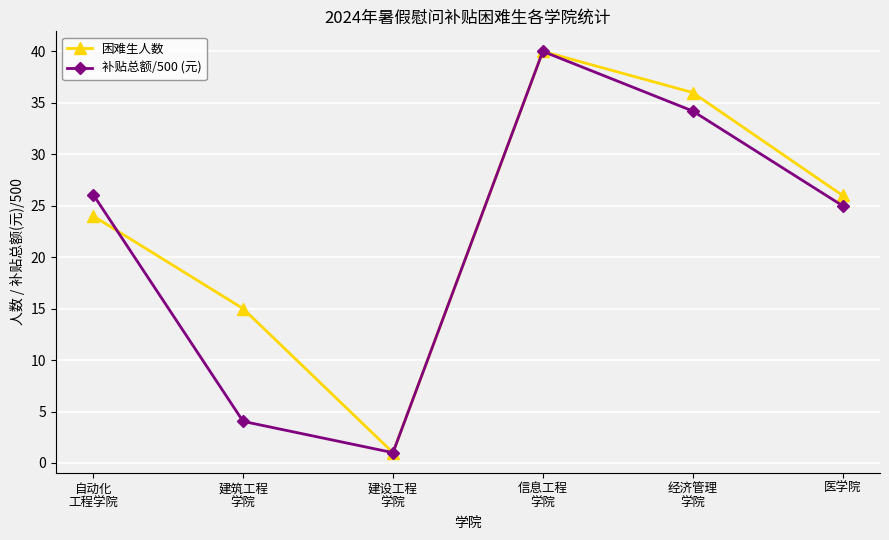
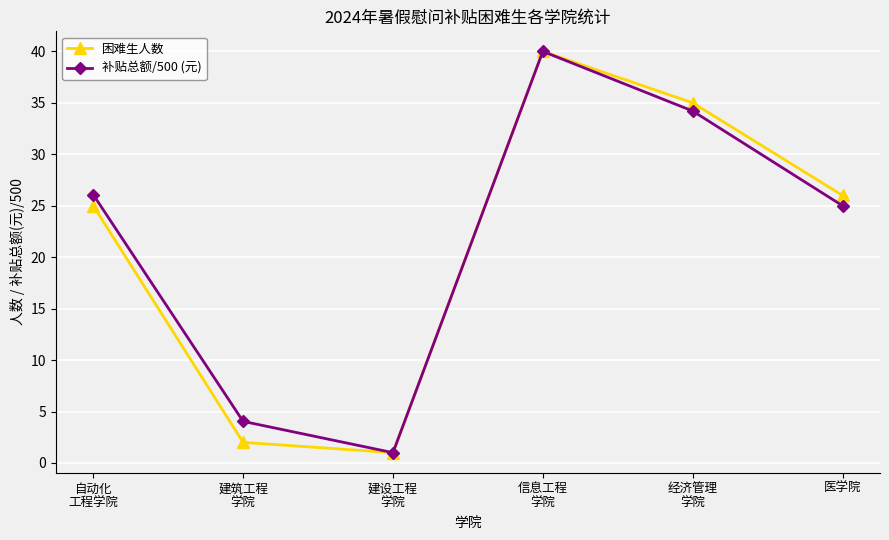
  {
    "困难生人数": {
-     "自动化 工程学院": 24,
-     "建筑工程 学院": 15,
-     "经济管理 学院": 36,
+     "自动化 工程学院": 25,
+     "建筑工程 学院": 2,
+     "经济管理 学院": 35,
      "医学院": 26
    },
    "补贴总额/500 (元)": {
      "自动化 工程学院": 26,
      "建筑工程 学院": 4,
      "经济管理 学院": 34,
      "医学院": 25
    }
  }
